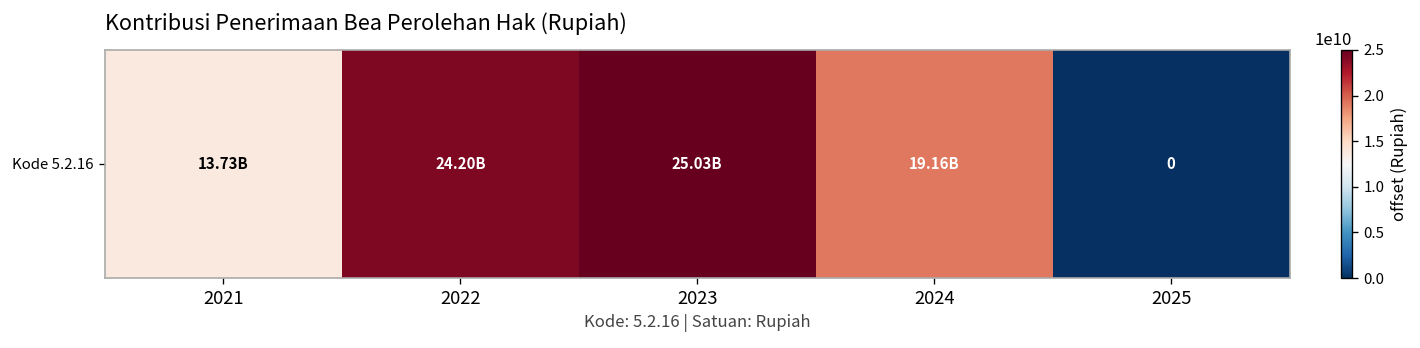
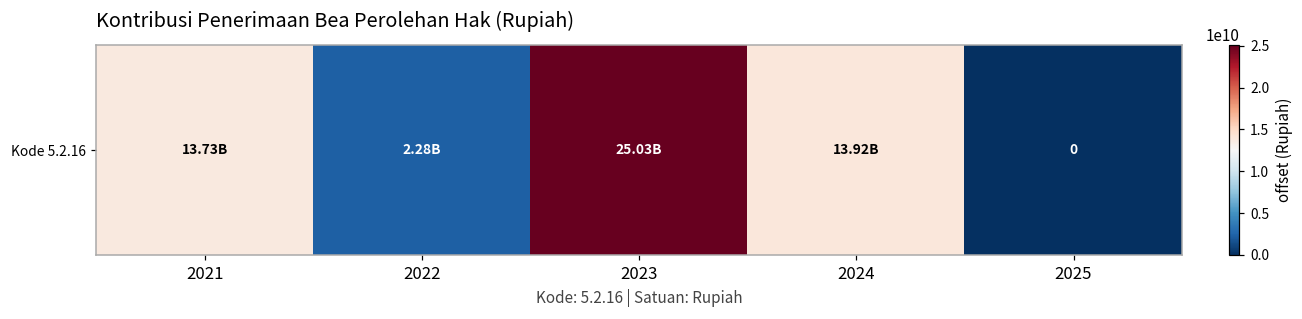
  {
    "Kode 5.2.16": {
      "2021": "13.73B",
-     "2022": "24.20B",
+     "2022": "2.28B",
      "2023": "25.03B",
-     "2024": "19.16B",
+     "2024": "13.92B",
      "2025": "0"
    }
  }
